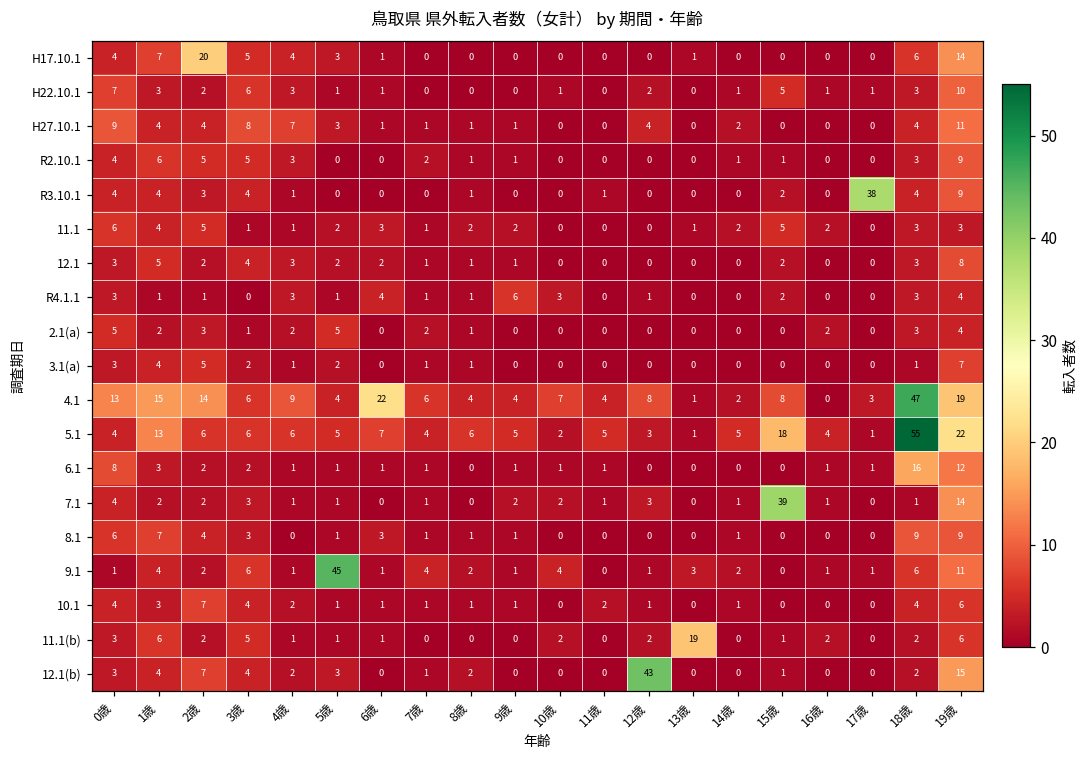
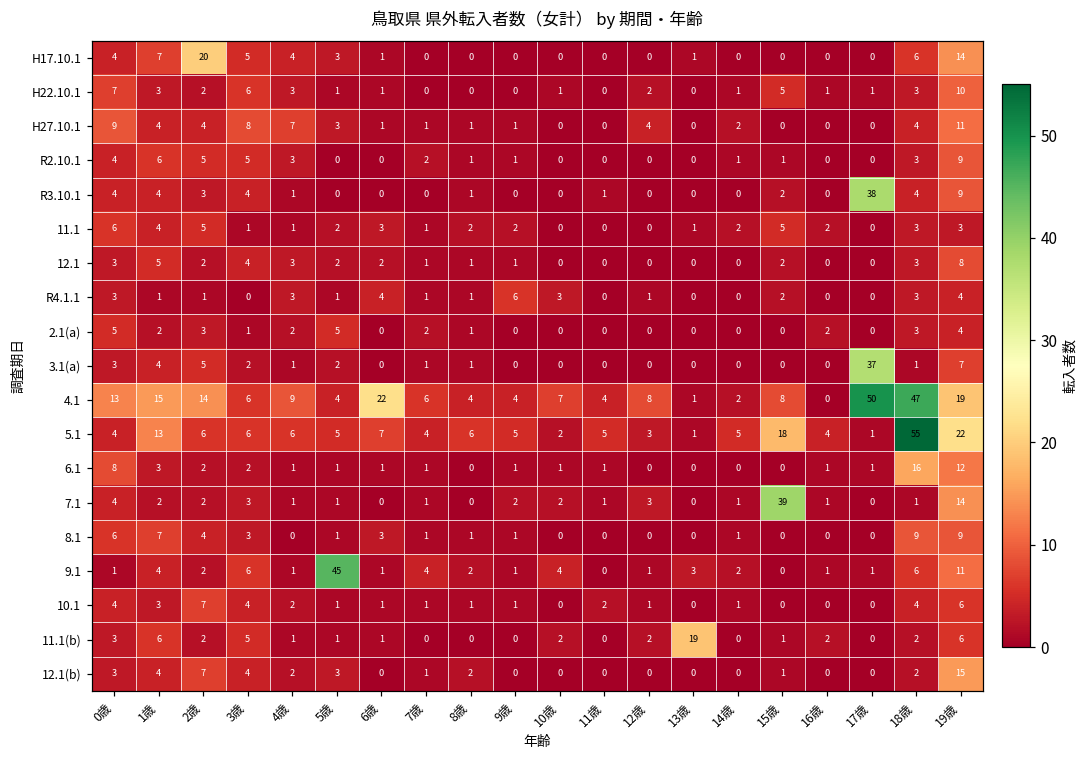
  {
    "3.1(a)": {
      "0歳": 3,
      "1歳": 4,
      "2歳": 5,
      "3歳": 2,
      "4歳": 1,
      "5歳": 2,
      "6歳": 0,
      "7歳": 1,
      "8歳": 1,
      "9歳": 0,
      "10歳": 0,
      "11歳": 0,
      "12歳": 0,
      "13歳": 0,
      "14歳": 0,
      "15歳": 0,
      "16歳": 0,
-     "17歳": 0,
+     "17歳": 37,
      "18歳": 1,
      "19歳": 7
    },
    "4.1": {
      "0歳": 13,
      "1歳": 15,
      "2歳": 14,
      "3歳": 6,
      "4歳": 9,
      "5歳": 4,
      "6歳": 22,
      "7歳": 6,
      "8歳": 4,
      "9歳": 4,
      "10歳": 7,
      "11歳": 4,
      "12歳": 8,
      "13歳": 1,
      "14歳": 2,
      "15歳": 8,
      "16歳": 0,
-     "17歳": 3,
+     "17歳": 50,
      "18歳": 47,
      "19歳": 19
    },
    "12.1(b)": {
      "0歳": 3,
      "1歳": 4,
      "2歳": 7,
      "3歳": 4,
      "4歳": 2,
      "5歳": 3,
      "6歳": 0,
      "7歳": 1,
      "8歳": 2,
      "9歳": 0,
      "10歳": 0,
      "11歳": 0,
-     "12歳": 43,
+     "12歳": 0,
      "13歳": 0,
      "14歳": 0,
      "15歳": 1,
      "16歳": 0,
      "17歳": 0,
      "18歳": 2,
      "19歳": 15
    }
  }
